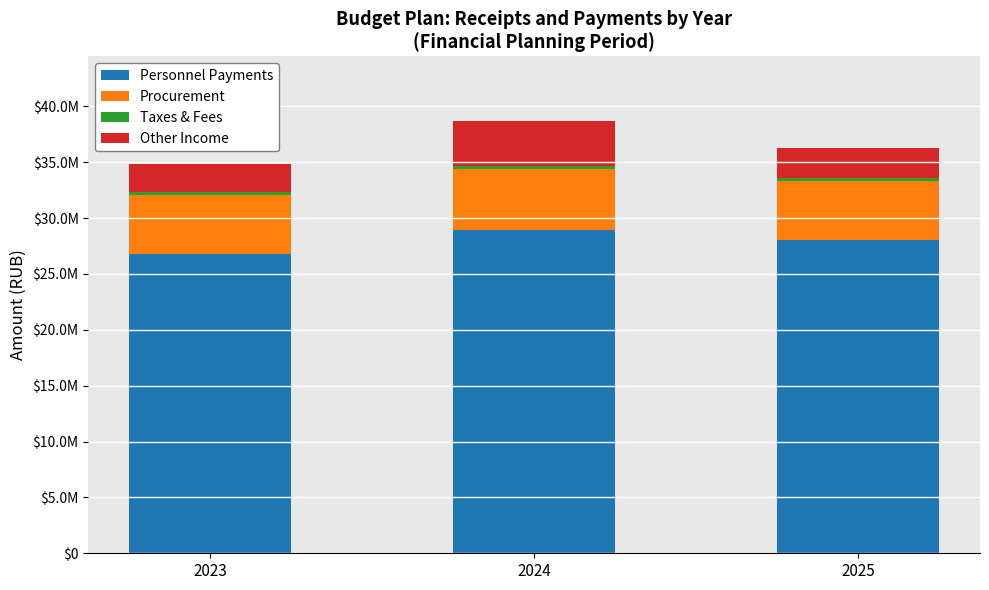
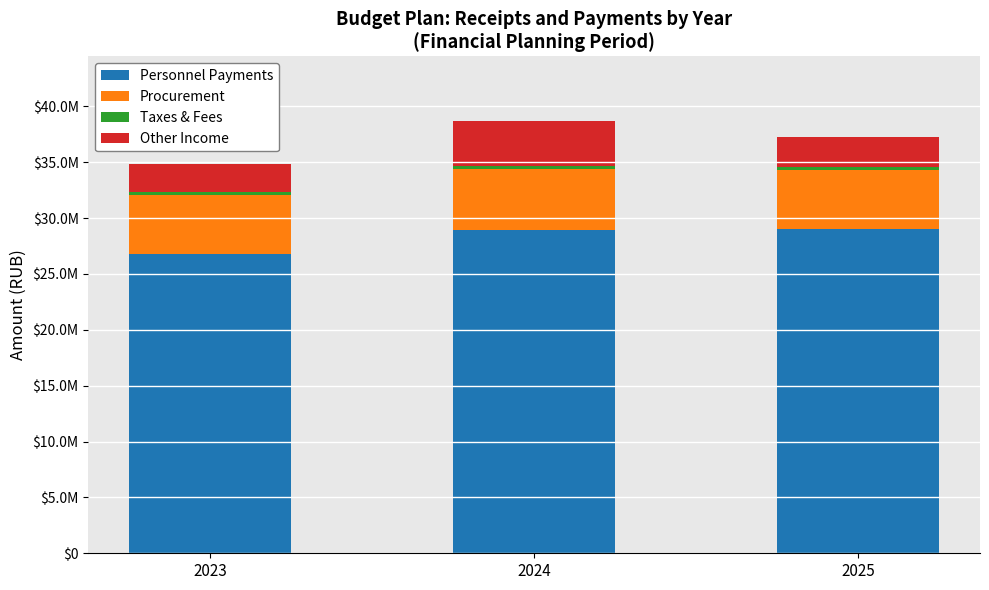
  {
    "Personnel Payments": {
      "2023": "$26800000",
      "2024": "$28900000",
-     "2025": "$28000000"
+     "2025": "$29000000"
    },
    "Procurement": {
      "2023": "$5200000",
      "2024": "$5500000",
      "2025": "$5300000"
    },
    "Taxes & Fees": {
      "2023": "$300000",
      "2024": "$300000",
      "2025": "$300000"
    },
    "Other Income": {
      "2023": "$2500000",
      "2024": "$4000000",
      "2025": "$2700000"
    }
  }
